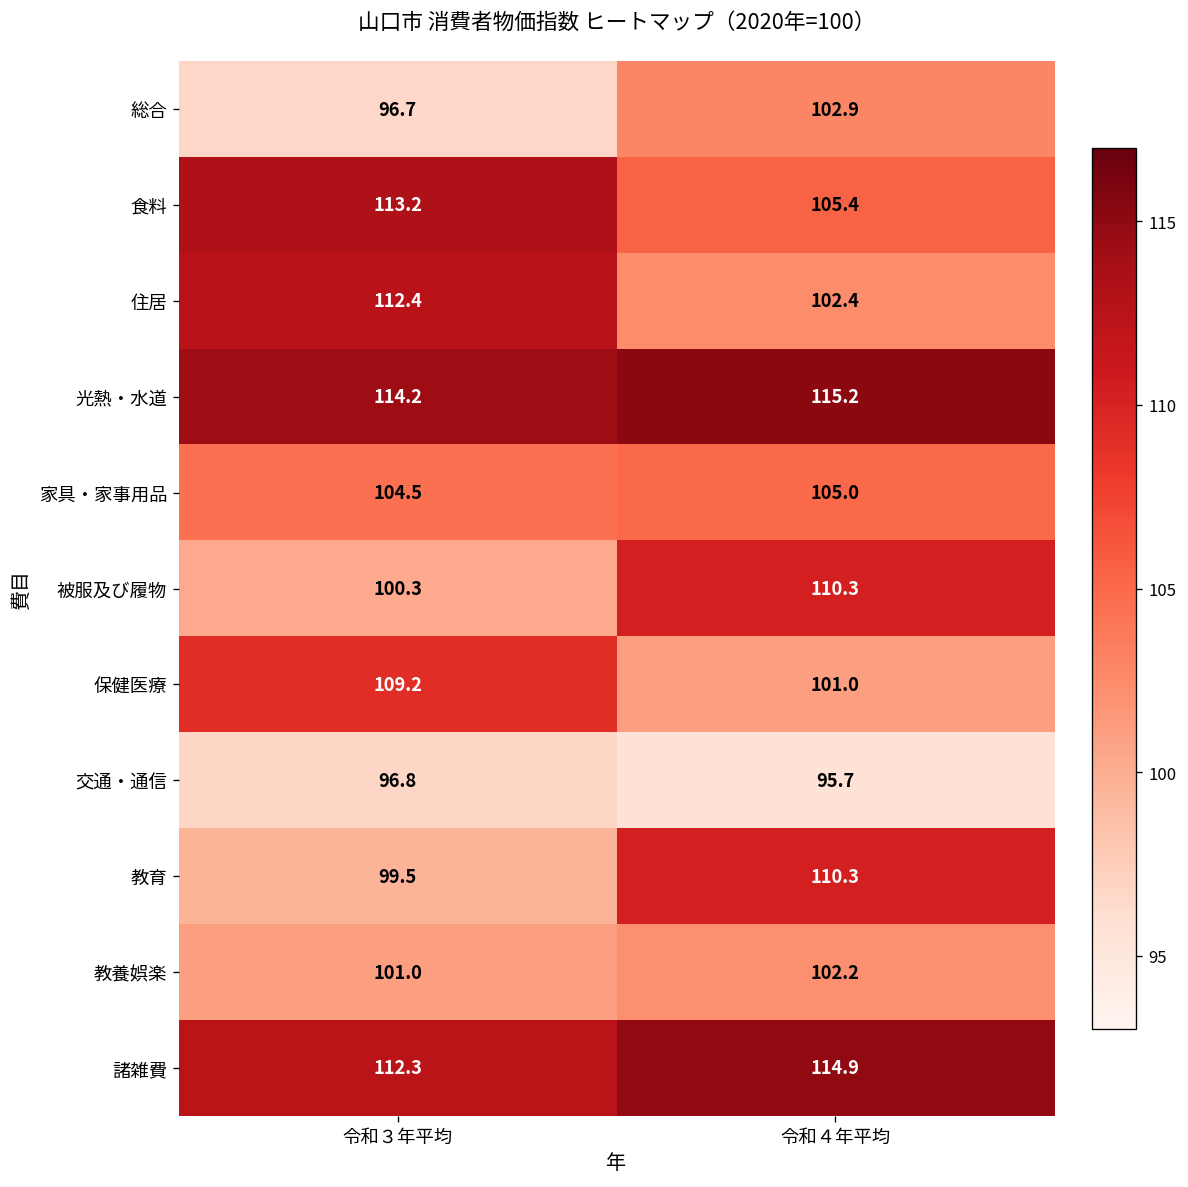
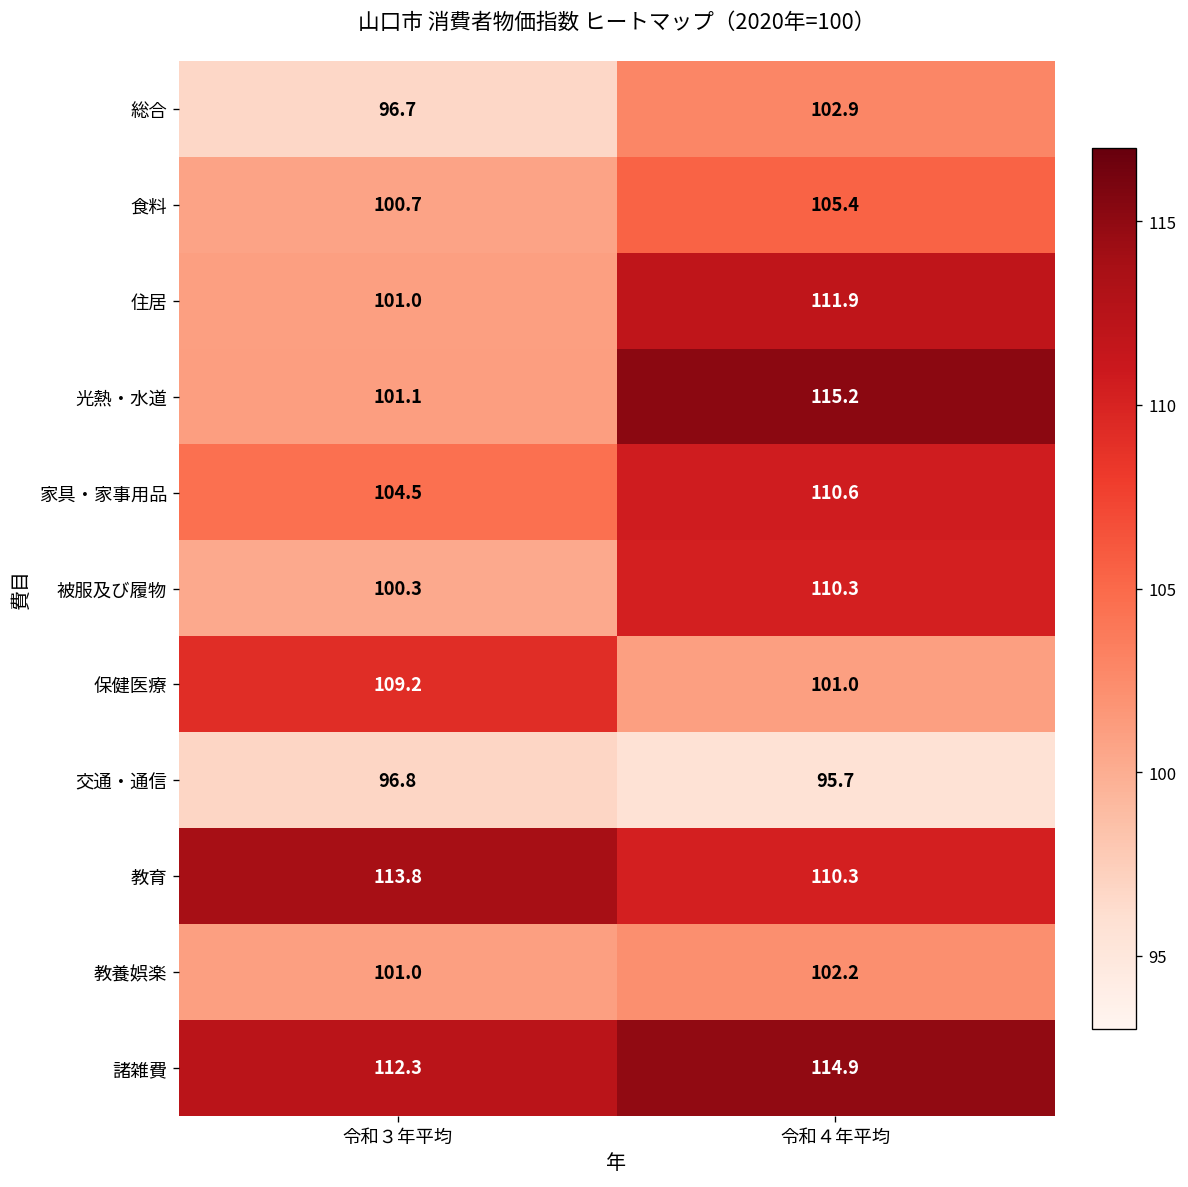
  {
    "総合": {
      "令和３年平均": 96.7,
      "令和４年平均": 102.9
    },
    "食料": {
-     "令和３年平均": 113.2,
+     "令和３年平均": 100.7,
      "令和４年平均": 105.4
    },
    "住居": {
-     "令和３年平均": 112.4,
-     "令和４年平均": 102.4
+     "令和３年平均": 101.0,
+     "令和４年平均": 111.9
    },
    "光熱・水道": {
-     "令和３年平均": 114.2,
+     "令和３年平均": 101.1,
      "令和４年平均": 115.2
    },
    "家具・家事用品": {
      "令和３年平均": 104.5,
-     "令和４年平均": 105.0
+     "令和４年平均": 110.6
    },
    "被服及び履物": {
      "令和３年平均": 100.3,
      "令和４年平均": 110.3
    },
    "保健医療": {
      "令和３年平均": 109.2,
      "令和４年平均": 101.0
    },
    "交通・通信": {
      "令和３年平均": 96.8,
      "令和４年平均": 95.7
    },
    "教育": {
-     "令和３年平均": 99.5,
+     "令和３年平均": 113.8,
      "令和４年平均": 110.3
    },
    "教養娯楽": {
      "令和３年平均": 101.0,
      "令和４年平均": 102.2
    },
    "諸雑費": {
      "令和３年平均": 112.3,
      "令和４年平均": 114.9
    }
  }
